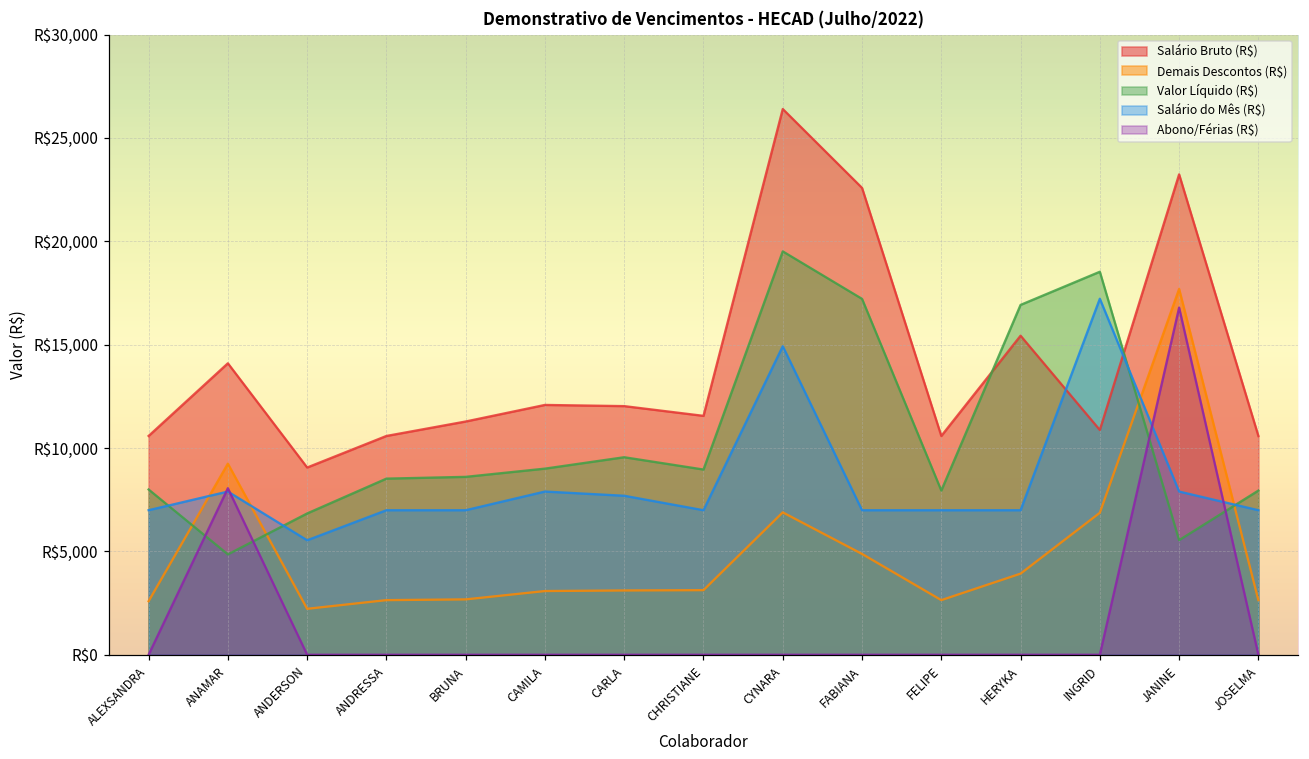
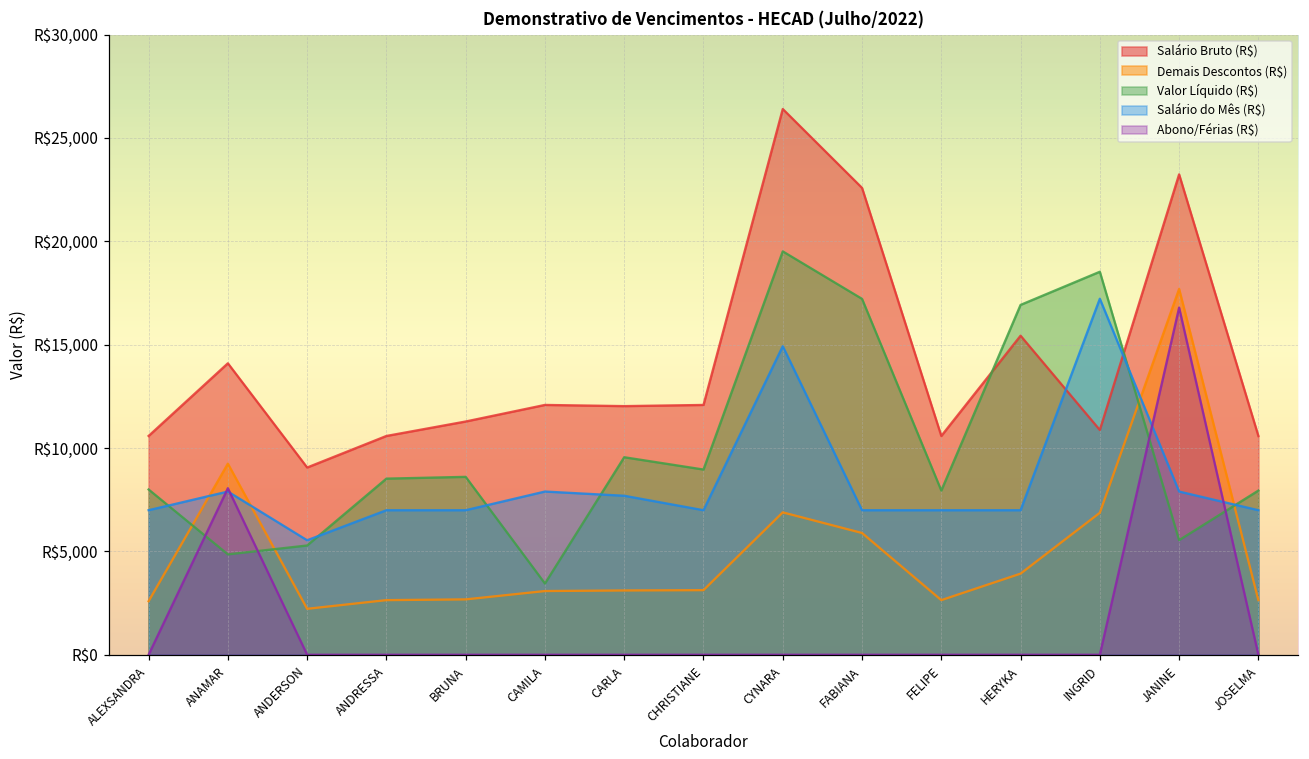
  {
    "Salário Bruto (R$)": {
      "ALEXSANDRA": "R$10,600",
      "ANAMAR": "R$14,100",
      "ANDERSON": "R$9,100",
      "ANDRESSA": "R$10,600",
      "BRUNA": "R$11,300",
      "CAMILA": "R$12,100",
      "CARLA": "R$12,000",
-     "CHRISTIANE": "R$11,600",
+     "CHRISTIANE": "R$12,100",
      "CYNARA": "R$26,400",
      "FABIANA": "R$22,600",
      "FELIPE": "R$10,600",
      "HERYKA": "R$15,400",
      "INGRID": "R$10,900",
      "JANINE": "R$23,200",
      "JOSELMA": "R$10,600"
    },
    "Demais Descontos (R$)": {
      "ALEXSANDRA": "R$2,600",
      "ANAMAR": "R$9,200",
      "ANDERSON": "R$2,200",
      "ANDRESSA": "R$2,600",
      "BRUNA": "R$2,700",
      "CAMILA": "R$3,100",
      "CARLA": "R$3,100",
      "CHRISTIANE": "R$3,100",
      "CYNARA": "R$6,900",
-     "FABIANA": "R$4,900",
+     "FABIANA": "R$5,900",
      "FELIPE": "R$2,600",
      "HERYKA": "R$3,900",
      "INGRID": "R$6,900",
      "JANINE": "R$17,700",
      "JOSELMA": "R$2,600"
    },
    "Valor Líquido (R$)": {
      "ALEXSANDRA": "R$8,000",
      "ANAMAR": "R$4,900",
-     "ANDERSON": "R$6,800",
+     "ANDERSON": "R$5,300",
      "ANDRESSA": "R$8,500",
      "BRUNA": "R$8,600",
-     "CAMILA": "R$9,000",
+     "CAMILA": "R$3,400",
      "CARLA": "R$9,600",
      "CHRISTIANE": "R$9,000",
      "CYNARA": "R$19,500",
      "FABIANA": "R$17,200",
      "FELIPE": "R$7,900",
      "HERYKA": "R$16,900",
      "INGRID": "R$18,500",
      "JANINE": "R$5,500",
      "JOSELMA": "R$7,900"
    },
    "Salário do Mês (R$)": {
      "ALEXSANDRA": "R$7,000",
      "ANAMAR": "R$7,900",
      "ANDERSON": "R$5,500",
      "ANDRESSA": "R$7,000",
      "BRUNA": "R$7,000",
      "CAMILA": "R$7,900",
      "CARLA": "R$7,700",
      "CHRISTIANE": "R$7,000",
      "CYNARA": "R$14,900",
      "FABIANA": "R$7,000",
      "FELIPE": "R$7,000",
      "HERYKA": "R$7,000",
      "INGRID": "R$17,200",
      "JANINE": "R$7,900",
      "JOSELMA": "R$7,000"
    },
    "Abono/Férias (R$)": {
      "ALEXSANDRA": "R$0",
      "ANAMAR": "R$8,100",
      "ANDERSON": "R$0",
      "ANDRESSA": "R$0",
      "BRUNA": "R$0",
      "CAMILA": "R$0",
      "CARLA": "R$0",
      "CHRISTIANE": "R$0",
      "CYNARA": "R$0",
      "FABIANA": "R$0",
      "FELIPE": "R$0",
      "HERYKA": "R$0",
      "INGRID": "R$0",
      "JANINE": "R$16,800",
      "JOSELMA": "R$0"
    }
  }
